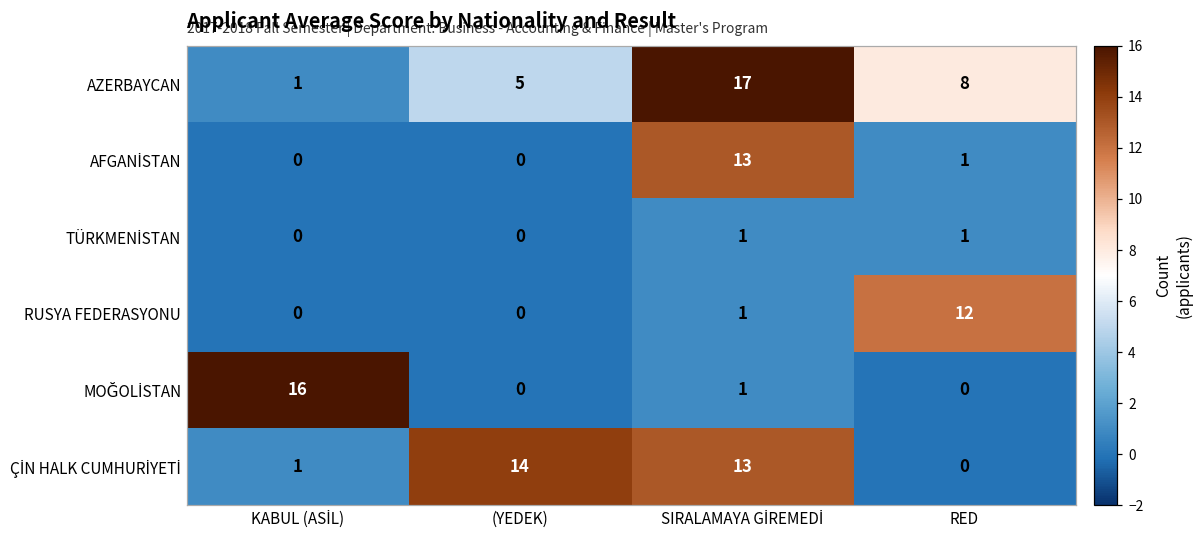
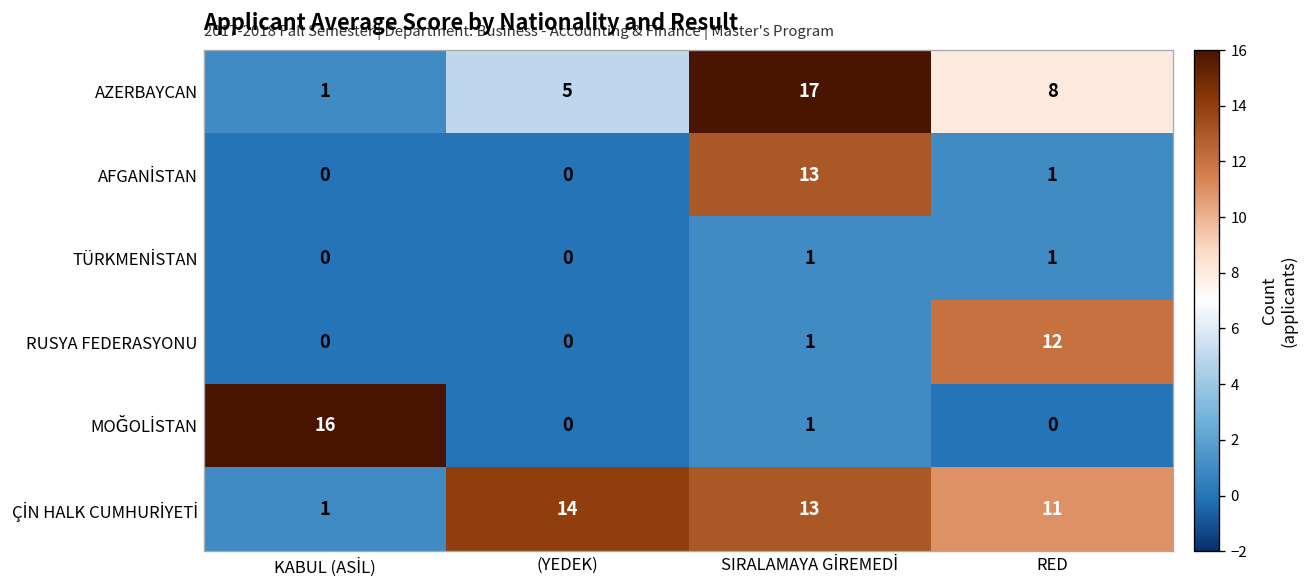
  {
    "AZERBAYCAN": {
      "KABUL (ASİL)": 1,
      "(YEDEK)": 5,
      "SIRALAMAYA GİREMEDİ": 17,
      "RED": 8
    },
    "AFGANİSTAN": {
      "KABUL (ASİL)": 0,
      "(YEDEK)": 0,
      "SIRALAMAYA GİREMEDİ": 13,
      "RED": 1
    },
    "TÜRKMENİSTAN": {
      "KABUL (ASİL)": 0,
      "(YEDEK)": 0,
      "SIRALAMAYA GİREMEDİ": 1,
      "RED": 1
    },
    "RUSYA FEDERASYONU": {
      "KABUL (ASİL)": 0,
      "(YEDEK)": 0,
      "SIRALAMAYA GİREMEDİ": 1,
      "RED": 12
    },
    "MOĞOLİSTAN": {
      "KABUL (ASİL)": 16,
      "(YEDEK)": 0,
      "SIRALAMAYA GİREMEDİ": 1,
      "RED": 0
    },
    "ÇİN HALK CUMHURİYETİ": {
      "KABUL (ASİL)": 1,
      "(YEDEK)": 14,
      "SIRALAMAYA GİREMEDİ": 13,
-     "RED": 0
+     "RED": 11
    }
  }
